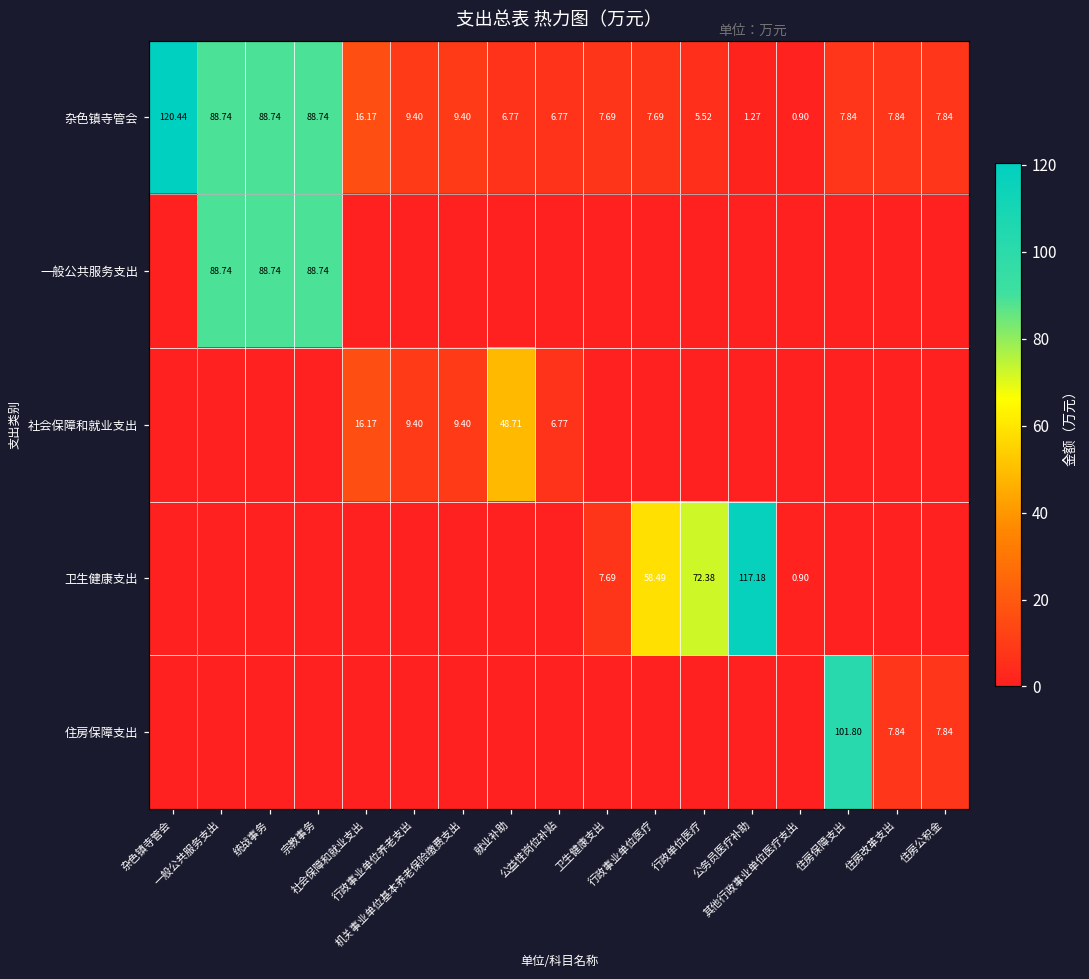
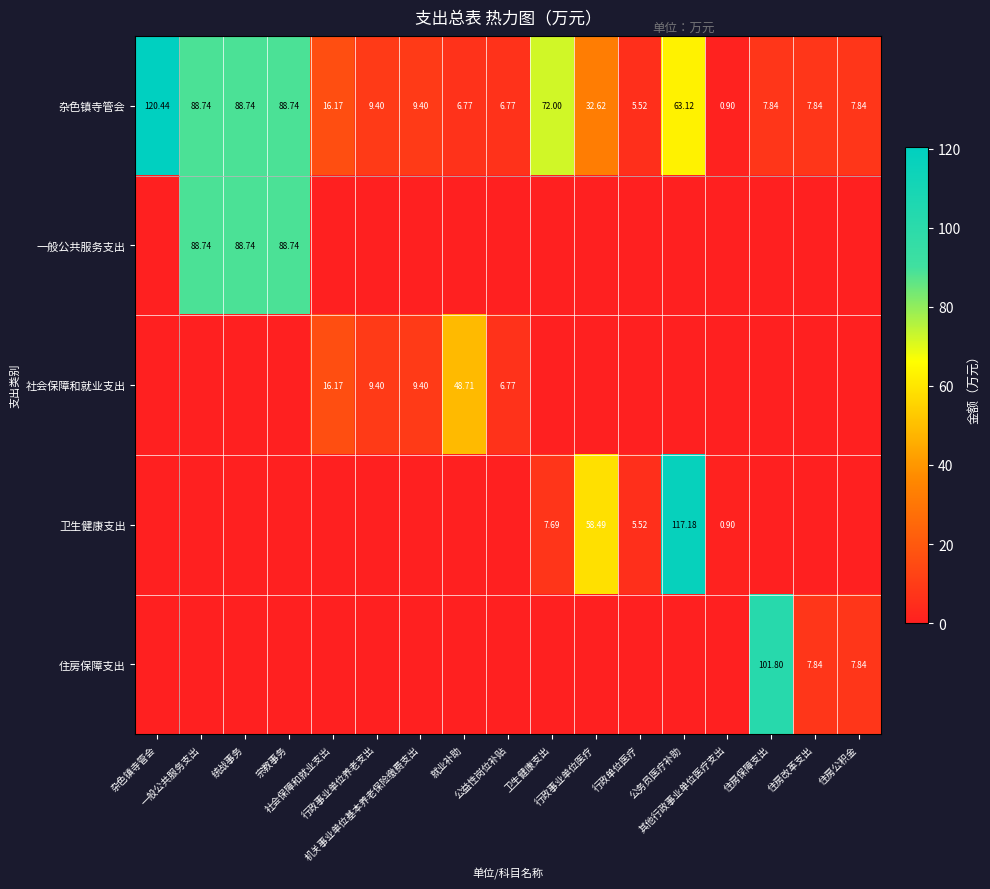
  {
    "杂色镇寺管会": {
      "杂色镇寺管会": 120.44,
      "一般公共服务支出": 88.74,
      "统战事务": 88.74,
      "宗教事务": 88.74,
      "社会保障和就业支出": 16.17,
      "行政事业单位养老支出": 9.40,
      "机关事业单位基本养老保险缴费支出": 9.40,
      "就业补助": 6.77,
      "公益性岗位补贴": 6.77,
-     "卫生健康支出": 7.69,
-     "行政事业单位医疗": 7.69,
+     "卫生健康支出": 72.00,
+     "行政事业单位医疗": 32.62,
      "行政单位医疗": 5.52,
-     "公务员医疗补助": 1.27,
+     "公务员医疗补助": 63.12,
      "其他行政事业单位医疗支出": 0.90,
      "住房保障支出": 7.84,
      "住房改革支出": 7.84,
      "住房公积金": 7.84
    },
    "一般公共服务支出": {
      "一般公共服务支出": 88.74,
      "统战事务": 88.74,
      "宗教事务": 88.74
    },
    "社会保障和就业支出": {
      "社会保障和就业支出": 16.17,
      "行政事业单位养老支出": 9.40,
      "机关事业单位基本养老保险缴费支出": 9.40,
      "就业补助": 48.71,
      "公益性岗位补贴": 6.77
    },
    "卫生健康支出": {
      "卫生健康支出": 7.69,
      "行政事业单位医疗": 58.49,
-     "行政单位医疗": 72.38,
+     "行政单位医疗": 5.52,
      "公务员医疗补助": 117.18,
      "其他行政事业单位医疗支出": 0.90
    },
    "住房保障支出": {
      "住房保障支出": 101.80,
      "住房改革支出": 7.84,
      "住房公积金": 7.84
    }
  }
